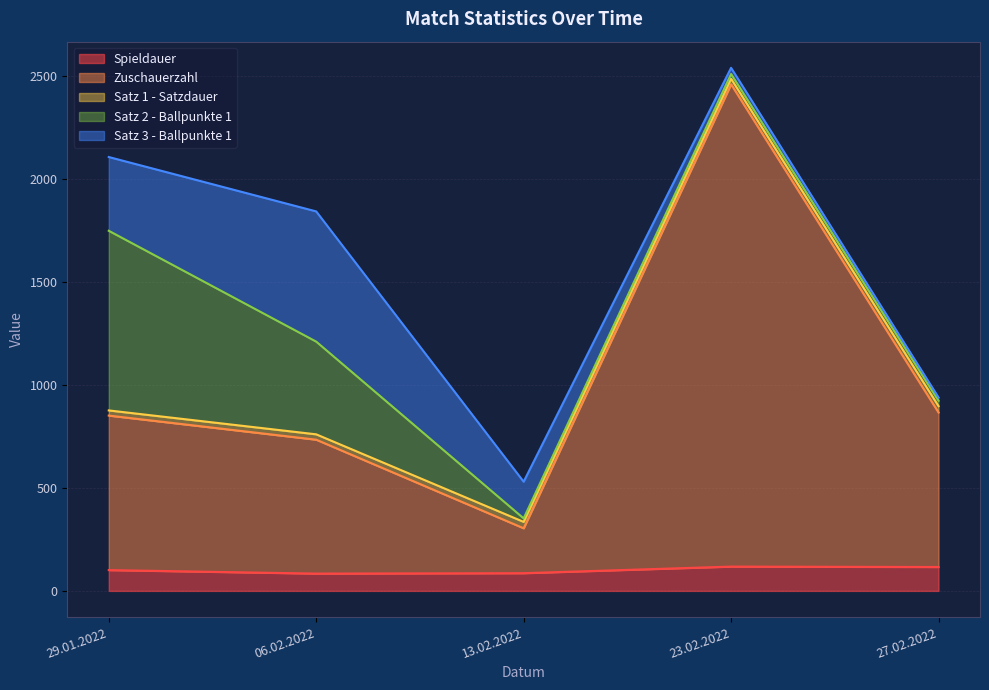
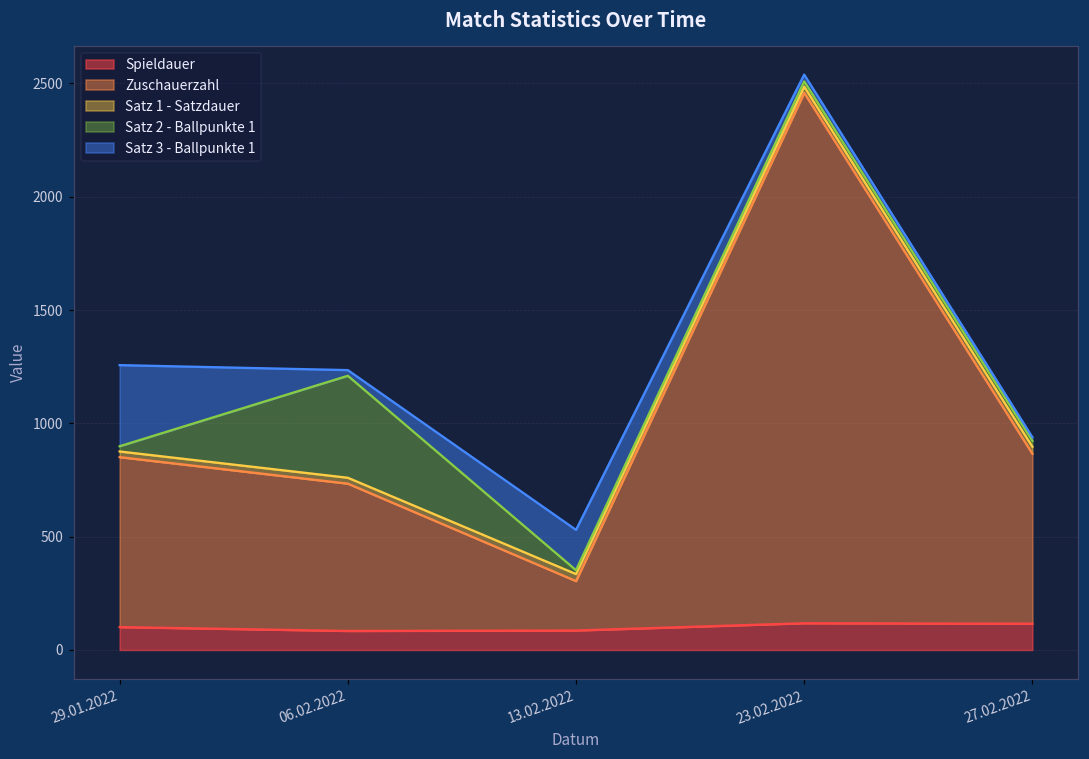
  {
    "Satz 2 - Ballpunkte 1": {
-     "29.01.2022": 870,
+     "29.01.2022": 20,
      "06.02.2022": 450,
      "13.02.2022": 20,
      "23.02.2022": 20,
      "27.02.2022": 30
    },
    "Satz 3 - Ballpunkte 1": {
      "29.01.2022": 360,
-     "06.02.2022": 630,
+     "06.02.2022": 30,
      "13.02.2022": 180,
      "23.02.2022": 30,
      "27.02.2022": 20
    }
  }
